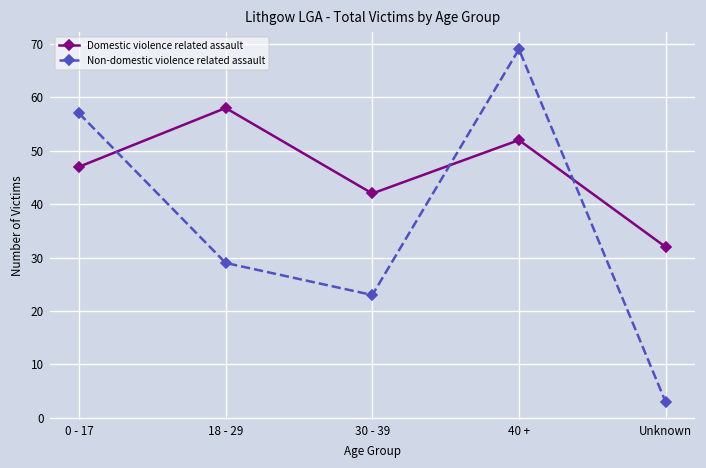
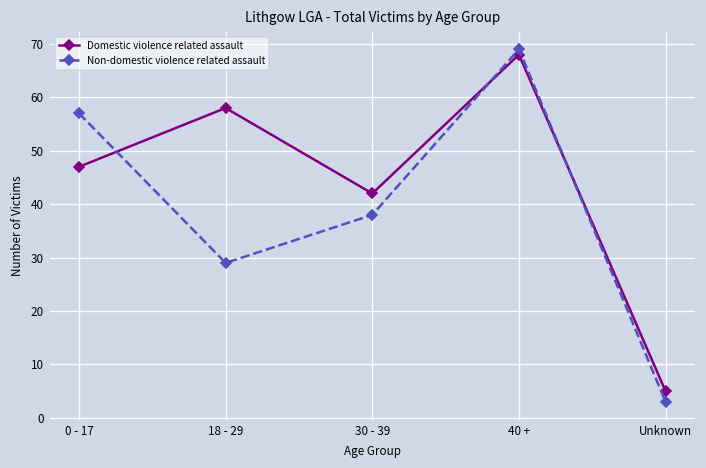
  {
    "Domestic violence related assault": {
      "0 - 17": 47,
      "18 - 29": 58,
      "30 - 39": 42,
-     "40 +": 52,
-     "Unknown": 32
+     "40 +": 68,
+     "Unknown": 5
    },
    "Non-domestic violence related assault": {
      "0 - 17": 57,
      "18 - 29": 29,
-     "30 - 39": 23,
+     "30 - 39": 38,
      "40 +": 69,
      "Unknown": 3
    }
  }
